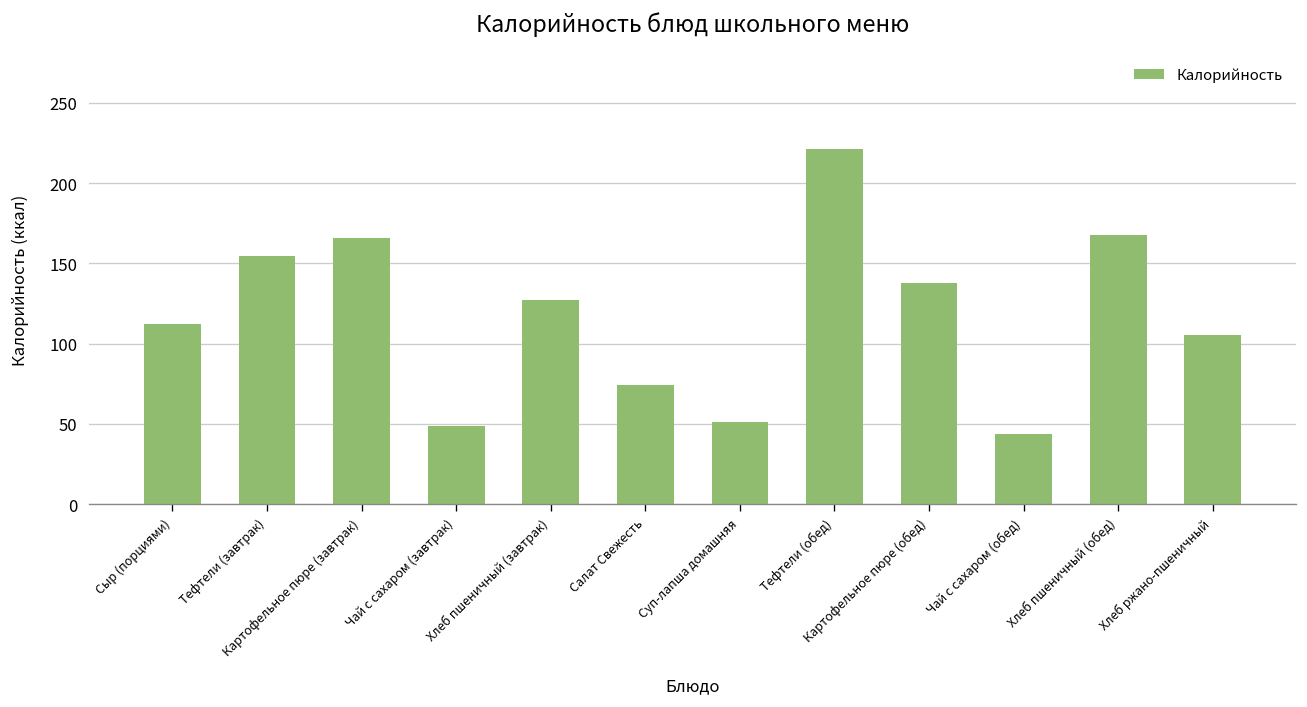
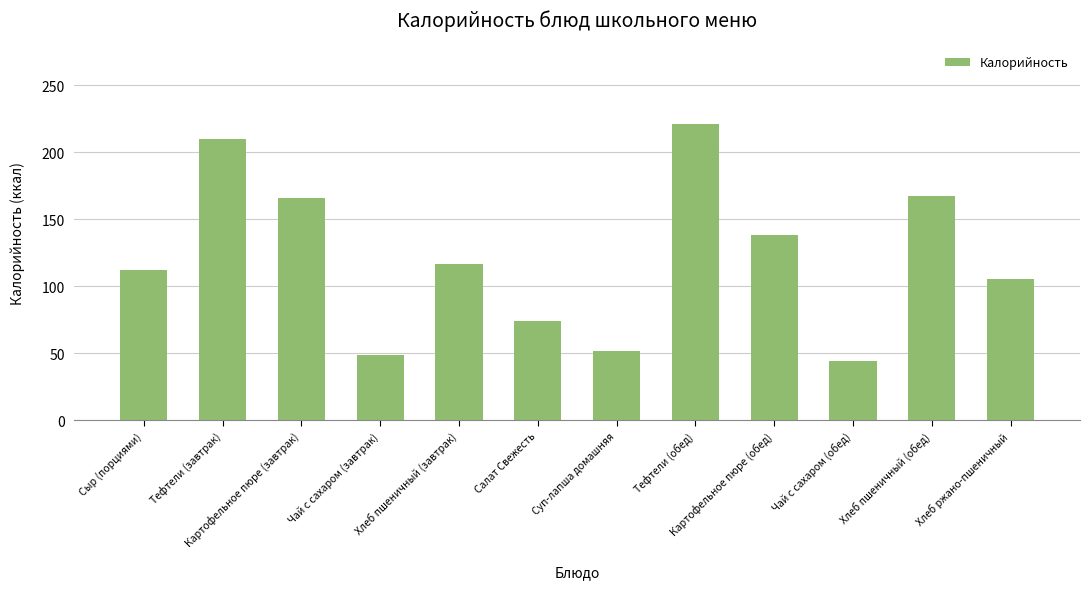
  {
    "Сыр (порциями)": 112,
-   "Тефтели (завтрак)": 155,
+   "Тефтели (завтрак)": 210,
    "Картофельное пюре (завтрак)": 166,
    "Чай с сахаром (завтрак)": 49,
-   "Хлеб пшеничный (завтрак)": 127,
+   "Хлеб пшеничный (завтрак)": 116,
    "Салат Свежесть": 74,
    "Суп-лапша домашняя": 52,
    "Тефтели (обед)": 221,
    "Картофельное пюре (обед)": 138,
    "Чай с сахаром (обед)": 44,
    "Хлеб пшеничный (обед)": 168,
    "Хлеб ржано-пшеничный": 105
  }
